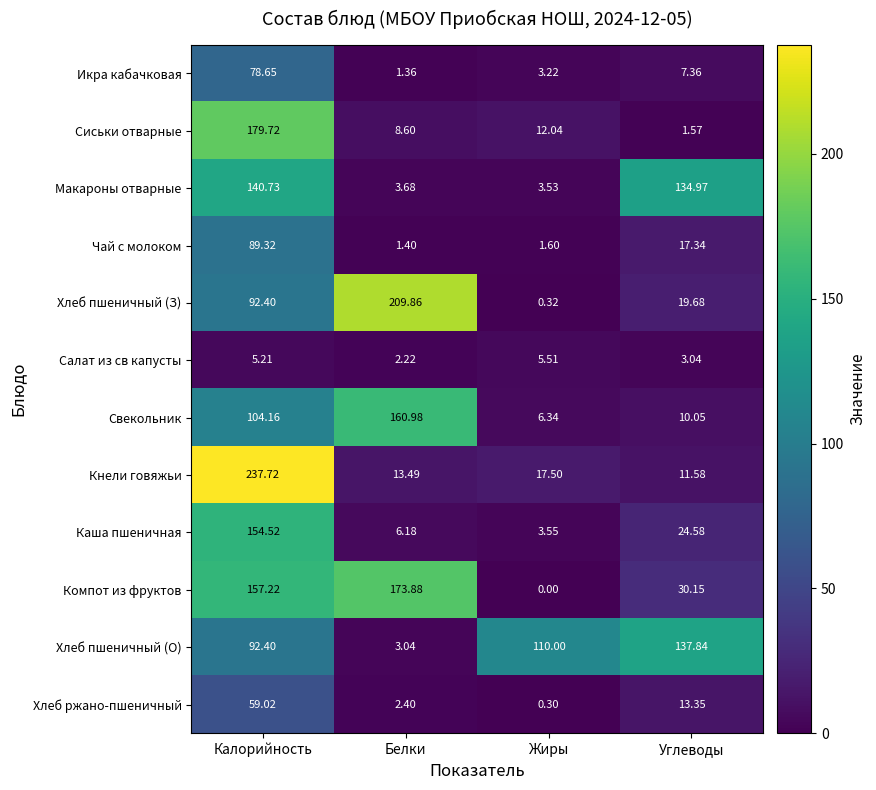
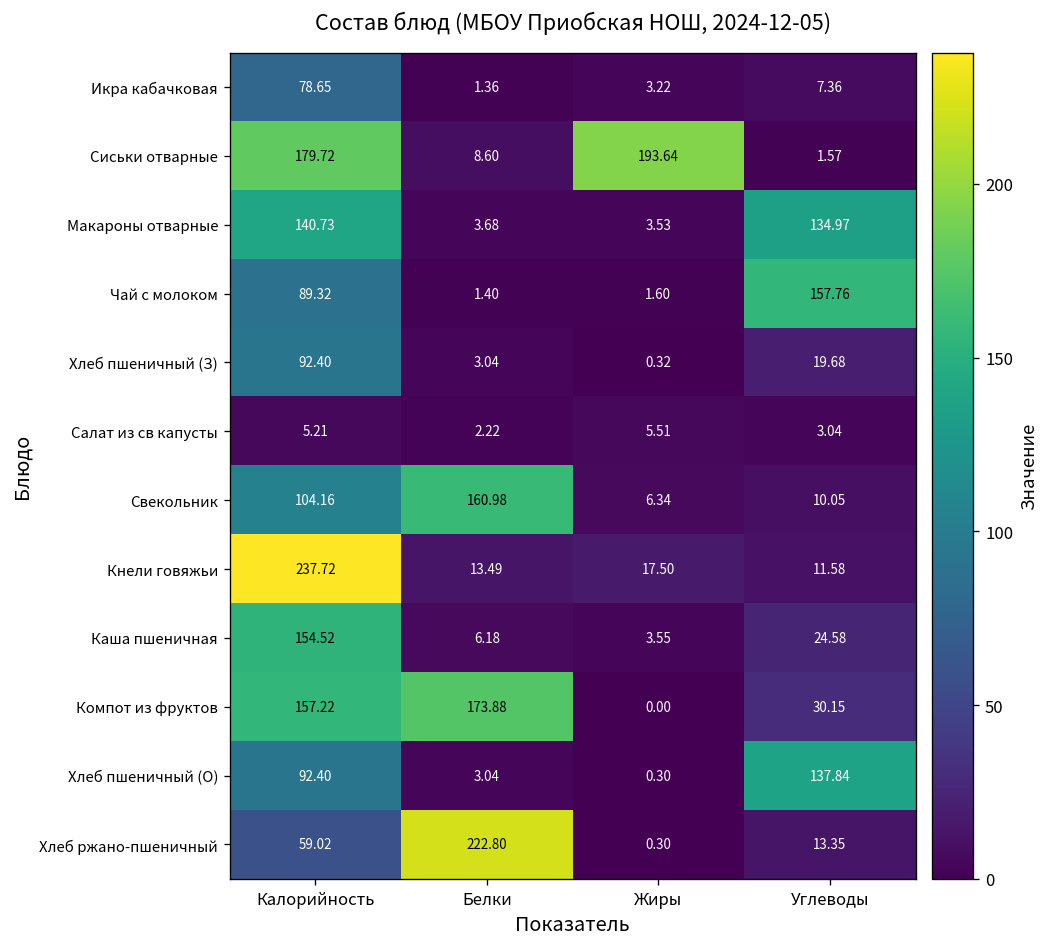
  {
    "Икра кабачковая": {
      "Калорийность": 78.65,
      "Белки": 1.36,
      "Жиры": 3.22,
      "Углеводы": 7.36
    },
    "Сиськи отварные": {
      "Калорийность": 179.72,
      "Белки": 8.60,
-     "Жиры": 12.04,
+     "Жиры": 193.64,
      "Углеводы": 1.57
    },
    "Макароны отварные": {
      "Калорийность": 140.73,
      "Белки": 3.68,
      "Жиры": 3.53,
      "Углеводы": 134.97
    },
    "Чай с молоком": {
      "Калорийность": 89.32,
      "Белки": 1.40,
      "Жиры": 1.60,
-     "Углеводы": 17.34
+     "Углеводы": 157.76
    },
    "Хлеб пшеничный (З)": {
      "Калорийность": 92.40,
-     "Белки": 209.86,
+     "Белки": 3.04,
      "Жиры": 0.32,
      "Углеводы": 19.68
    },
    "Салат из св капусты": {
      "Калорийность": 5.21,
      "Белки": 2.22,
      "Жиры": 5.51,
      "Углеводы": 3.04
    },
    "Свекольник": {
      "Калорийность": 104.16,
      "Белки": 160.98,
      "Жиры": 6.34,
      "Углеводы": 10.05
    },
    "Кнели говяжьи": {
      "Калорийность": 237.72,
      "Белки": 13.49,
      "Жиры": 17.50,
      "Углеводы": 11.58
    },
    "Каша пшеничная": {
      "Калорийность": 154.52,
      "Белки": 6.18,
      "Жиры": 3.55,
      "Углеводы": 24.58
    },
    "Компот из фруктов": {
      "Калорийность": 157.22,
      "Белки": 173.88,
      "Жиры": 0.00,
      "Углеводы": 30.15
    },
    "Хлеб пшеничный (О)": {
      "Калорийность": 92.40,
      "Белки": 3.04,
-     "Жиры": 110.00,
+     "Жиры": 0.30,
      "Углеводы": 137.84
    },
    "Хлеб ржано-пшеничный": {
      "Калорийность": 59.02,
-     "Белки": 2.40,
+     "Белки": 222.80,
      "Жиры": 0.30,
      "Углеводы": 13.35
    }
  }
